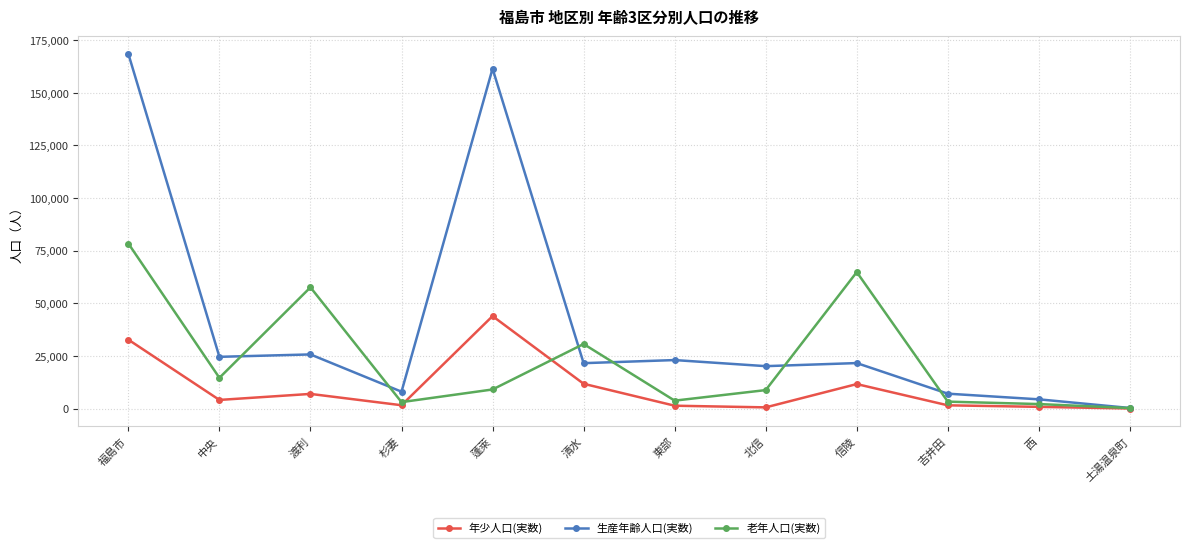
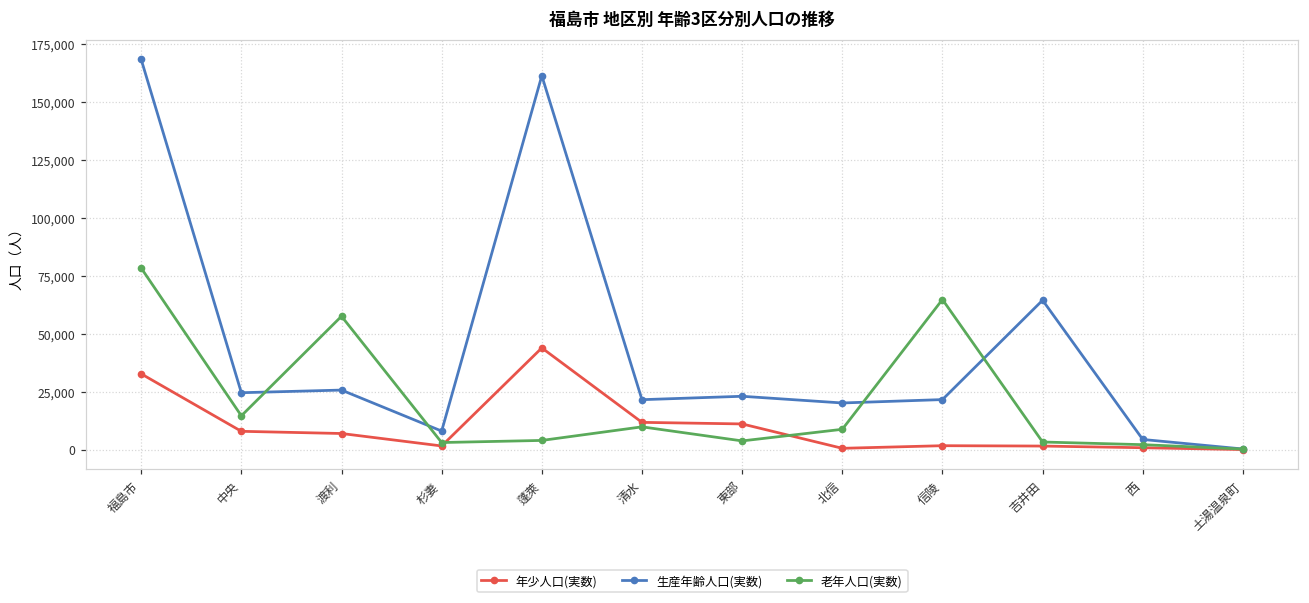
  {
    "年少人口(実数)": {
      "福島市": "33,000",
-     "中央": "4,000",
+     "中央": "8,000",
      "渡利": "7,000",
      "杉妻": "2,000",
      "蓬萊": "44,000",
      "清水": "12,000",
-     "東部": "1,000",
+     "東部": "11,000",
      "北信": "1,000",
-     "信陵": "12,000",
+     "信陵": "2,000",
      "吉井田": "2,000",
      "西": "1,000"
    },
    "生産年齢人口(実数)": {
      "福島市": "169,000",
      "中央": "25,000",
      "渡利": "26,000",
      "杉妻": "8,000",
      "蓬萊": "161,000",
      "清水": "22,000",
      "東部": "23,000",
      "北信": "20,000",
      "信陵": "22,000",
-     "吉井田": "7,000",
+     "吉井田": "65,000",
      "西": "4,000"
    },
    "老年人口(実数)": {
      "福島市": "78,000",
      "中央": "15,000",
      "渡利": "58,000",
      "杉妻": "3,000",
-     "蓬萊": "9,000",
-     "清水": "31,000",
+     "蓬萊": "4,000",
+     "清水": "10,000",
      "東部": "4,000",
      "北信": "9,000",
      "信陵": "65,000",
      "吉井田": "3,000",
      "西": "2,000"
    }
  }
